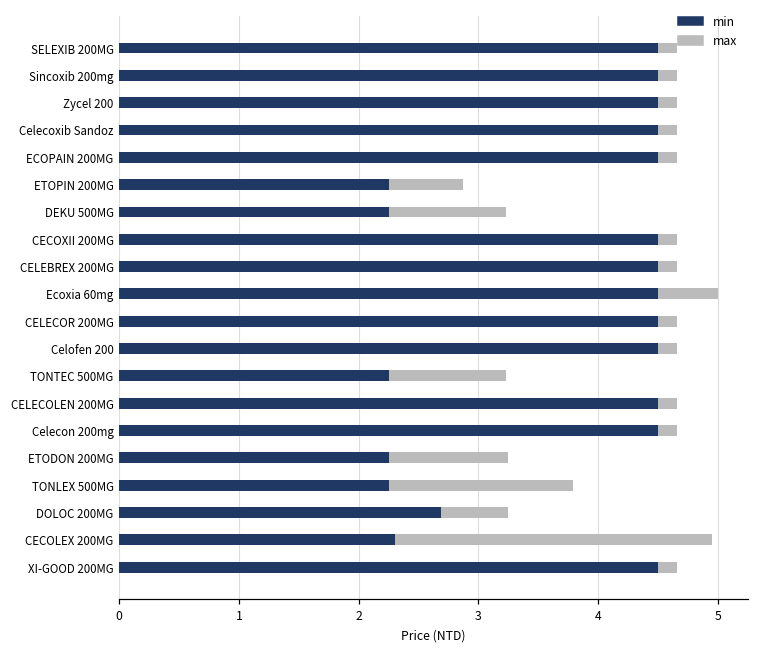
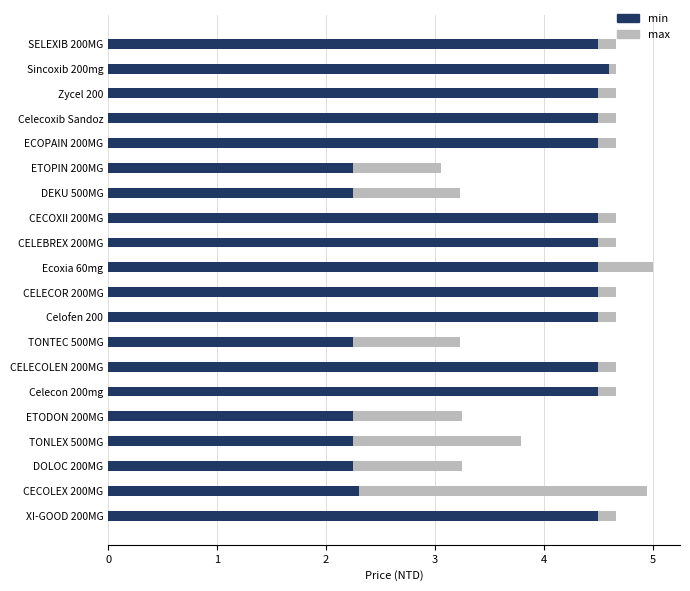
  {
    "max": {
      "SELEXIB 200MG": 4.66,
      "Sincoxib 200mg": 4.66,
      "Zycel 200": 4.66,
      "Celecoxib Sandoz": 4.66,
      "ECOPAIN 200MG": 4.66,
-     "ETOPIN 200MG": 2.87,
+     "ETOPIN 200MG": 3.06,
      "DEKU 500MG": 3.23,
      "CECOXII 200MG": 4.66,
      "CELEBREX 200MG": 4.66,
      "Ecoxia 60mg": 5.00,
      "CELECOR 200MG": 4.66,
      "Celofen 200": 4.66,
      "TONTEC 500MG": 3.23,
      "CELECOLEN 200MG": 4.66,
      "Celecon 200mg": 4.66,
      "ETODON 200MG": 3.25,
      "TONLEX 500MG": 3.79,
      "DOLOC 200MG": 3.25,
      "CECOLEX 200MG": 4.95,
      "XI-GOOD 200MG": 4.66
    },
    "min": {
-     "Sincoxib 200mg": 4.5,
-     "DOLOC 200MG": 2.69
+     "Sincoxib 200mg": 4.6,
+     "DOLOC 200MG": 2.25
    }
  }
